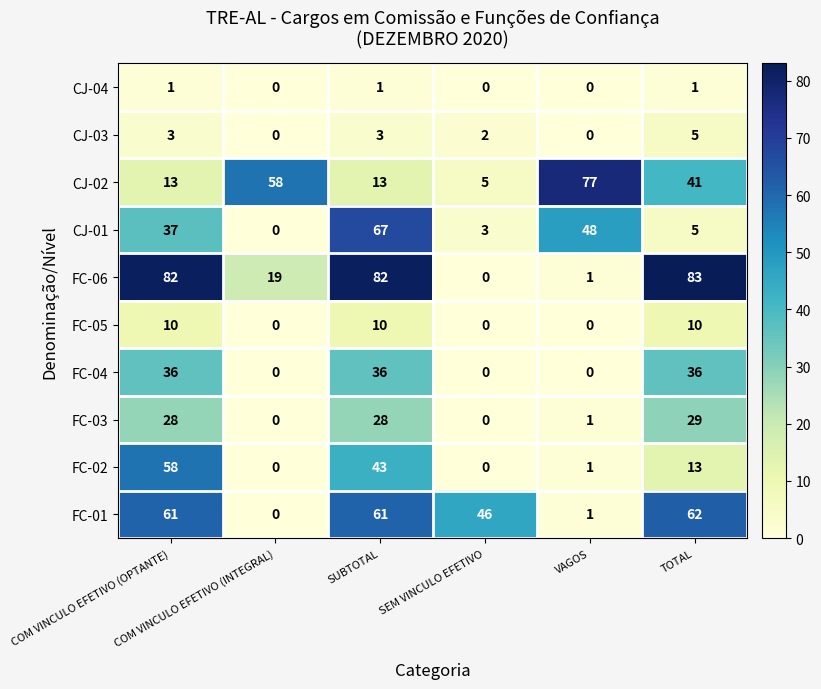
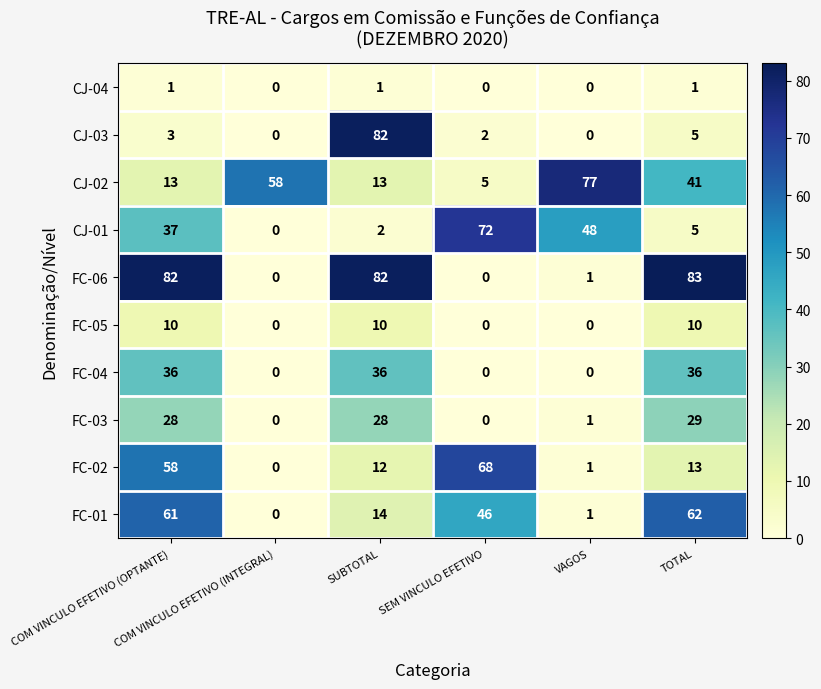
  {
    "CJ-04": {
      "COM VINCULO EFETIVO (OPTANTE)": 1,
      "COM VINCULO EFETIVO (INTEGRAL)": 0,
      "SUBTOTAL": 1,
      "SEM VINCULO EFETIVO": 0,
      "VAGOS": 0,
      "TOTAL": 1
    },
    "CJ-03": {
      "COM VINCULO EFETIVO (OPTANTE)": 3,
      "COM VINCULO EFETIVO (INTEGRAL)": 0,
-     "SUBTOTAL": 3,
+     "SUBTOTAL": 82,
      "SEM VINCULO EFETIVO": 2,
      "VAGOS": 0,
      "TOTAL": 5
    },
    "CJ-02": {
      "COM VINCULO EFETIVO (OPTANTE)": 13,
      "COM VINCULO EFETIVO (INTEGRAL)": 58,
      "SUBTOTAL": 13,
      "SEM VINCULO EFETIVO": 5,
      "VAGOS": 77,
      "TOTAL": 41
    },
    "CJ-01": {
      "COM VINCULO EFETIVO (OPTANTE)": 37,
      "COM VINCULO EFETIVO (INTEGRAL)": 0,
-     "SUBTOTAL": 67,
-     "SEM VINCULO EFETIVO": 3,
+     "SUBTOTAL": 2,
+     "SEM VINCULO EFETIVO": 72,
      "VAGOS": 48,
      "TOTAL": 5
    },
    "FC-06": {
      "COM VINCULO EFETIVO (OPTANTE)": 82,
-     "COM VINCULO EFETIVO (INTEGRAL)": 19,
+     "COM VINCULO EFETIVO (INTEGRAL)": 0,
      "SUBTOTAL": 82,
      "SEM VINCULO EFETIVO": 0,
      "VAGOS": 1,
      "TOTAL": 83
    },
    "FC-05": {
      "COM VINCULO EFETIVO (OPTANTE)": 10,
      "COM VINCULO EFETIVO (INTEGRAL)": 0,
      "SUBTOTAL": 10,
      "SEM VINCULO EFETIVO": 0,
      "VAGOS": 0,
      "TOTAL": 10
    },
    "FC-04": {
      "COM VINCULO EFETIVO (OPTANTE)": 36,
      "COM VINCULO EFETIVO (INTEGRAL)": 0,
      "SUBTOTAL": 36,
      "SEM VINCULO EFETIVO": 0,
      "VAGOS": 0,
      "TOTAL": 36
    },
    "FC-03": {
      "COM VINCULO EFETIVO (OPTANTE)": 28,
      "COM VINCULO EFETIVO (INTEGRAL)": 0,
      "SUBTOTAL": 28,
      "SEM VINCULO EFETIVO": 0,
      "VAGOS": 1,
      "TOTAL": 29
    },
    "FC-02": {
      "COM VINCULO EFETIVO (OPTANTE)": 58,
      "COM VINCULO EFETIVO (INTEGRAL)": 0,
-     "SUBTOTAL": 43,
-     "SEM VINCULO EFETIVO": 0,
+     "SUBTOTAL": 12,
+     "SEM VINCULO EFETIVO": 68,
      "VAGOS": 1,
      "TOTAL": 13
    },
    "FC-01": {
      "COM VINCULO EFETIVO (OPTANTE)": 61,
      "COM VINCULO EFETIVO (INTEGRAL)": 0,
-     "SUBTOTAL": 61,
+     "SUBTOTAL": 14,
      "SEM VINCULO EFETIVO": 46,
      "VAGOS": 1,
      "TOTAL": 62
    }
  }
